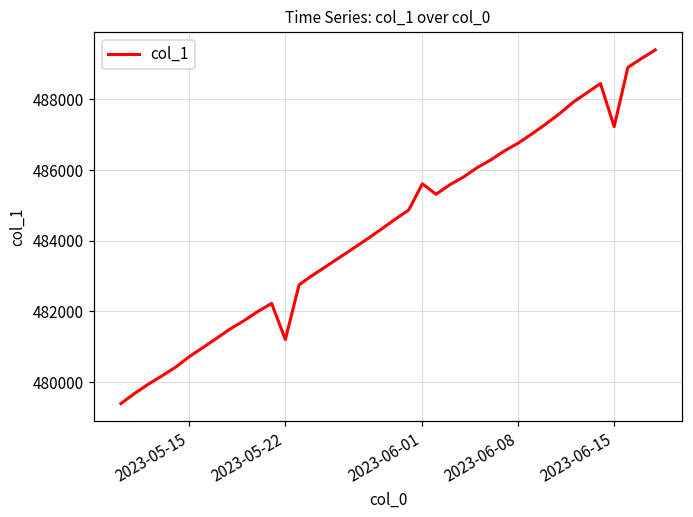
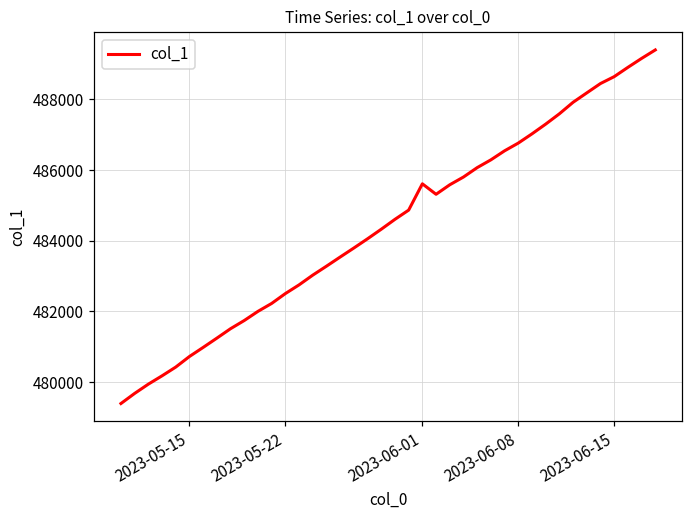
  {
    "2023-05-15": 480700,
-   "2023-05-22": 481200,
+   "2023-05-22": 482500,
    "2023-06-01": 485600,
    "2023-06-08": 486800,
-   "2023-06-15": 487200
+   "2023-06-15": 488600
  }
